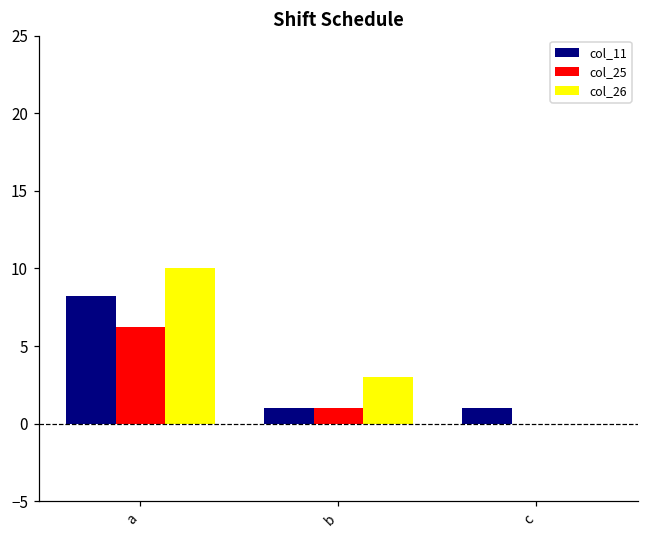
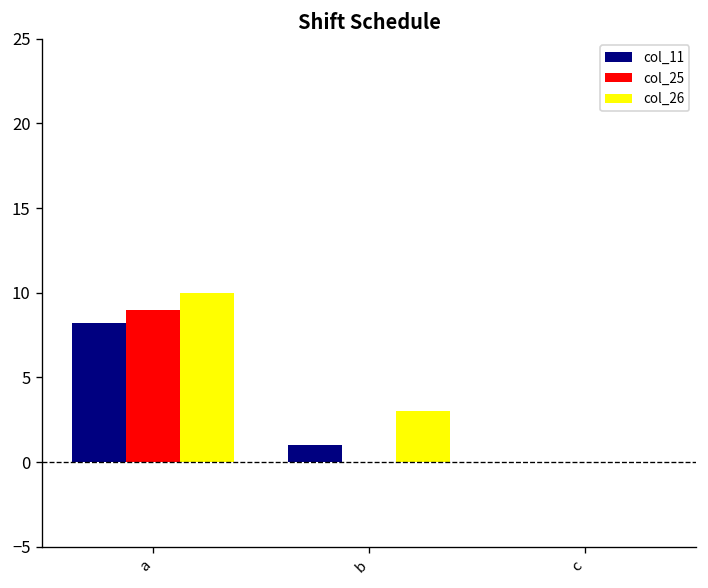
  {
    "col_11": {
      "a": 8.2,
      "b": 1,
-     "c": 1
+     "c": 0
    },
    "col_25": {
-     "a": 6.2,
-     "b": 1,
+     "a": 9.0,
+     "b": 0,
      "c": 0.0
    },
    "col_26": {
      "a": 10.0,
      "b": 3.0,
      "c": 0.0
    }
  }
